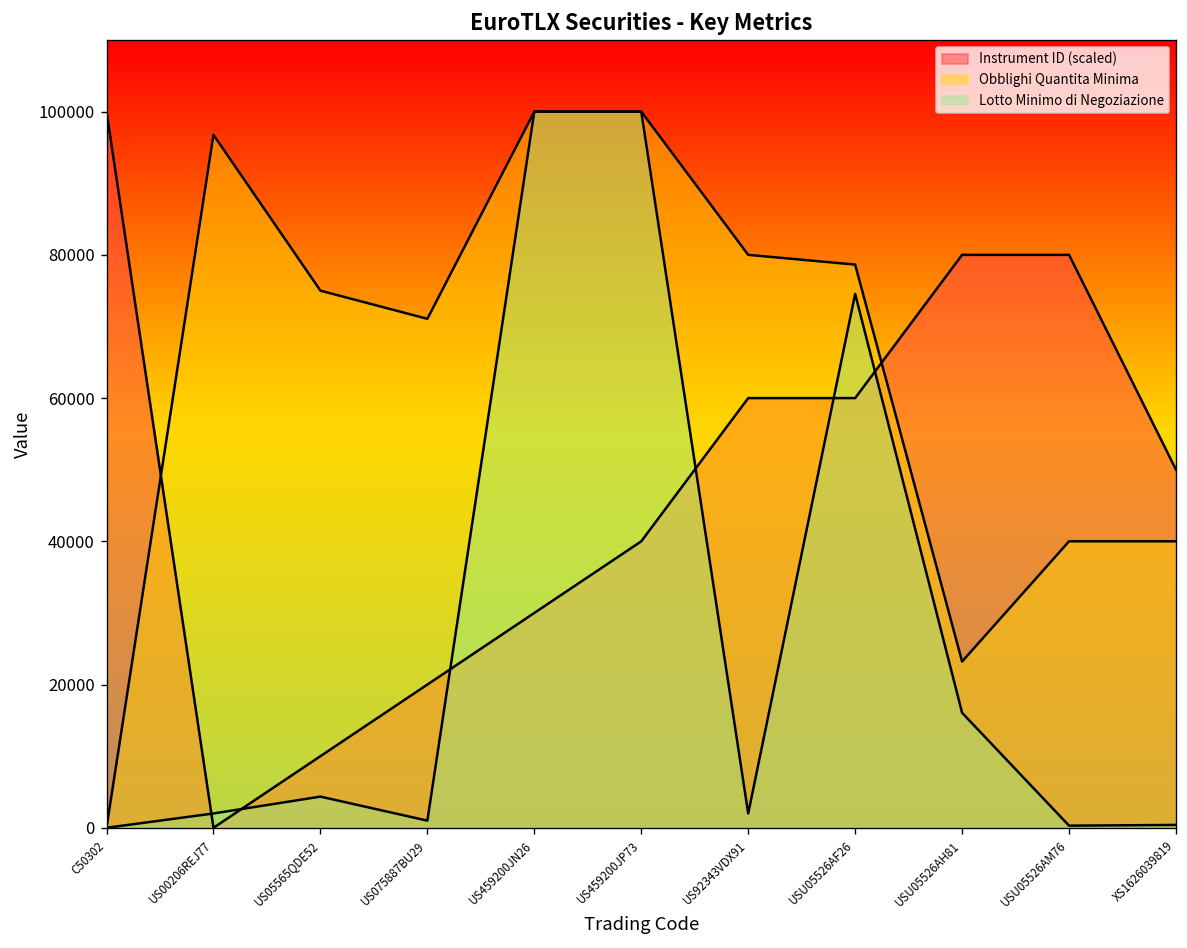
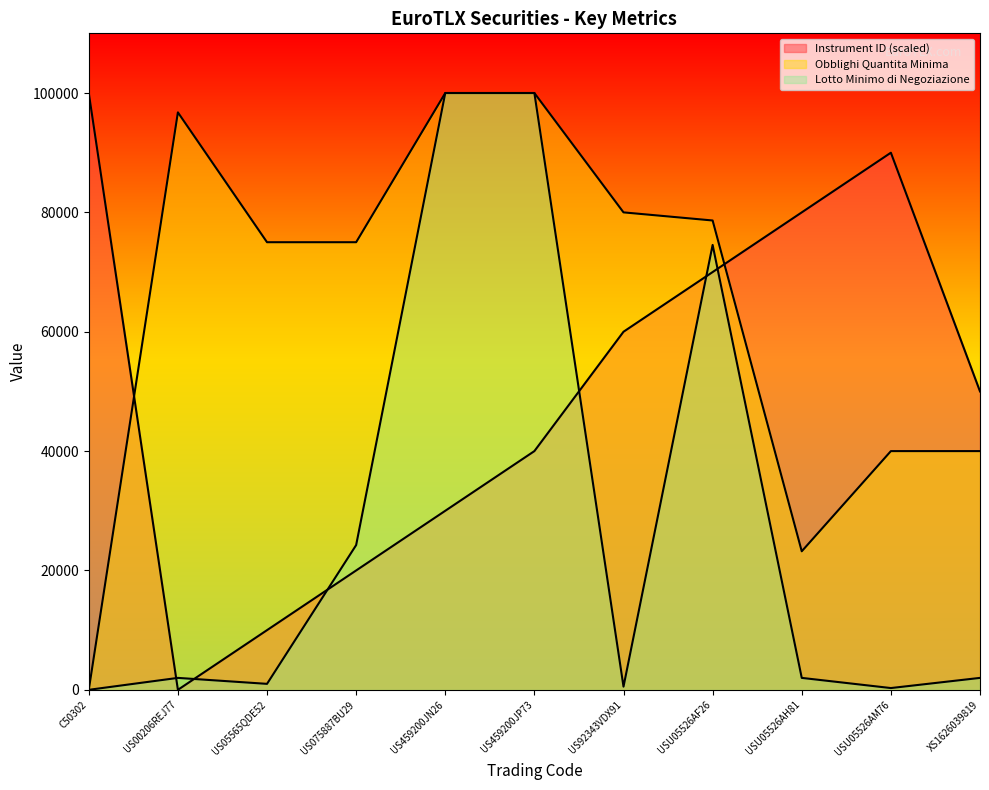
  {
    "Instrument ID (scaled)": {
      "C50302": 100000,
      "US00206REJ77": 0,
      "US05565QDE52": 10000,
      "US075887BU29": 20000,
      "US459200JN26": 30000,
      "US459200JP73": 40000,
      "US92343VDX91": 60000,
-     "USU05526AF26": 60000,
+     "USU05526AF26": 70000,
      "USU05526AH81": 80000,
-     "USU05526AM76": 80000,
+     "USU05526AM76": 90000,
      "XS1626039819": 50000
    },
    "Obblighi Quantita Minima": {
      "US00206REJ77": 97000,
      "US05565QDE52": 75000,
-     "US075887BU29": 71000,
+     "US075887BU29": 75000,
      "US92343VDX91": 80000,
      "USU05526AF26": 79000,
      "USU05526AH81": 23000,
      "USU05526AM76": 40000,
      "XS1626039819": 40000
    },
    "Lotto Minimo di Negoziazione": {
      "US00206REJ77": 2000,
-     "US05565QDE52": 4000,
-     "US075887BU29": 1000,
-     "US92343VDX91": 2000,
+     "US05565QDE52": 1000,
+     "US075887BU29": 24000,
+     "US92343VDX91": 1000,
      "USU05526AF26": 75000,
-     "USU05526AH81": 16000,
+     "USU05526AH81": 2000,
      "USU05526AM76": 0,
-     "XS1626039819": 0
+     "XS1626039819": 2000
    }
  }
